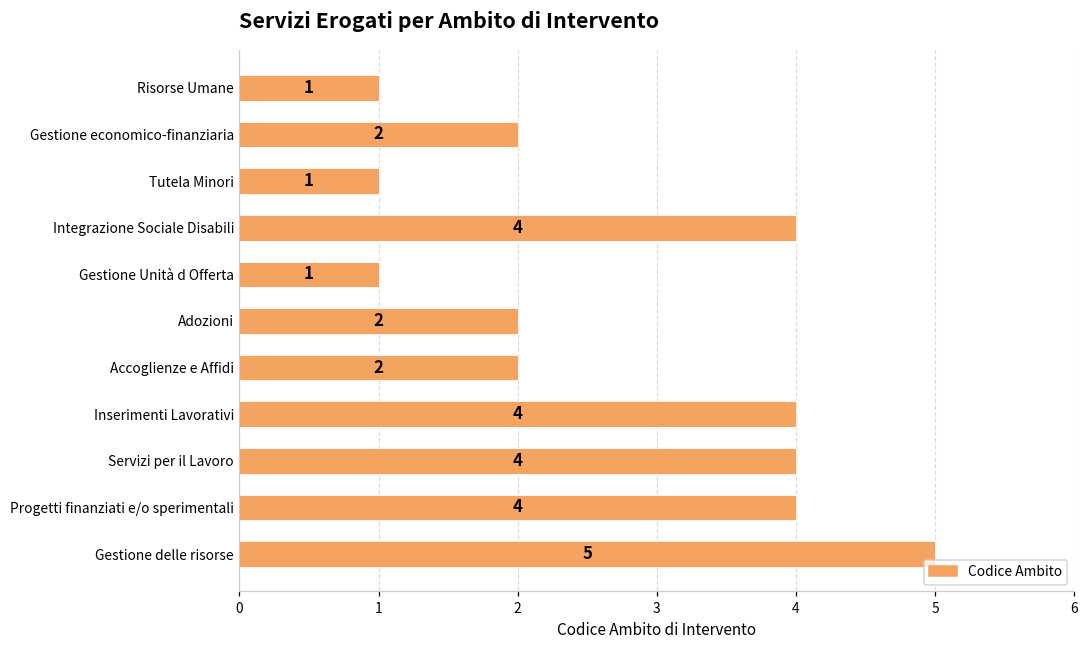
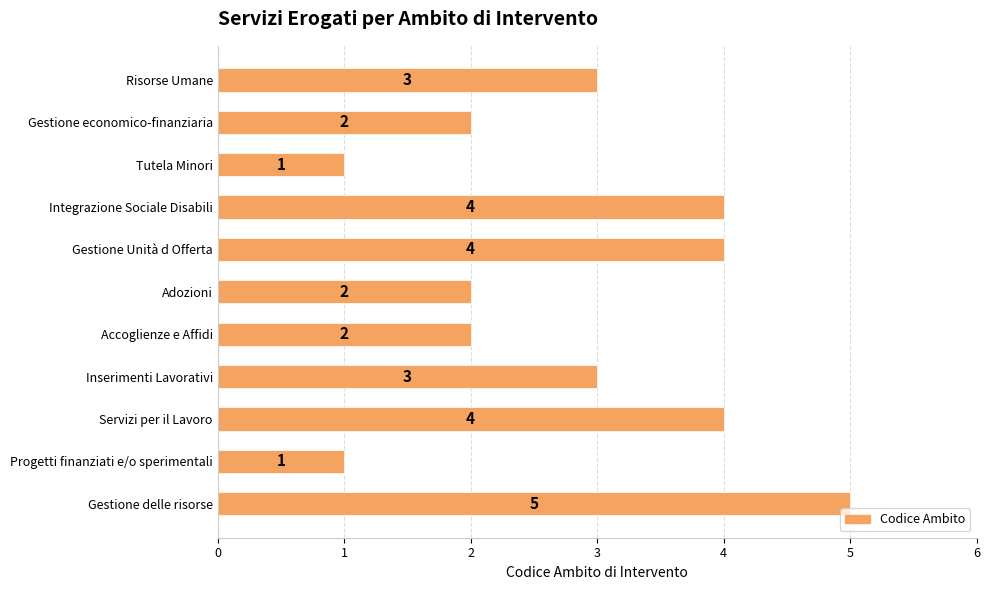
  {
-   "Risorse Umane": 1,
+   "Risorse Umane": 3,
    "Gestione economico-finanziaria": 2,
    "Tutela Minori": 1,
    "Integrazione Sociale Disabili": 4,
-   "Gestione Unità d Offerta": 1,
+   "Gestione Unità d Offerta": 4,
    "Adozioni": 2,
    "Accoglienze e Affidi": 2,
-   "Inserimenti Lavorativi": 4,
+   "Inserimenti Lavorativi": 3,
    "Servizi per il Lavoro": 4,
-   "Progetti finanziati e/o sperimentali": 4,
+   "Progetti finanziati e/o sperimentali": 1,
    "Gestione delle risorse": 5
  }
